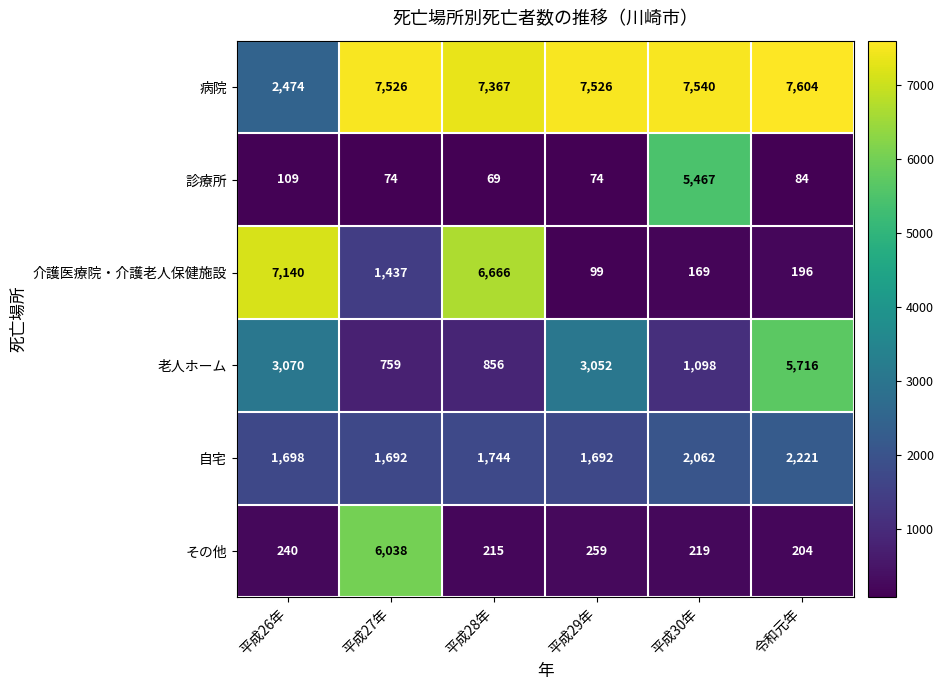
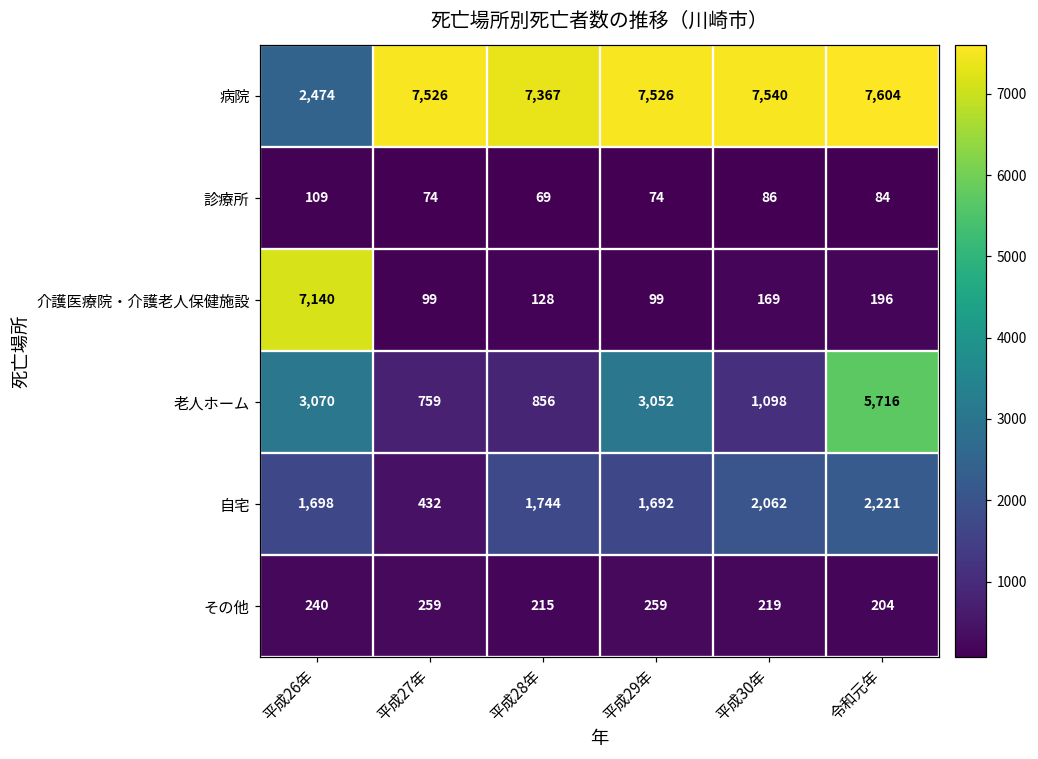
  {
    "病院": {
      "平成26年": "2,474",
      "平成27年": "7,526",
      "平成28年": "7,367",
      "平成29年": "7,526",
      "平成30年": "7,540",
      "令和元年": "7,604"
    },
    "診療所": {
      "平成26年": "109",
      "平成27年": "74",
      "平成28年": "69",
      "平成29年": "74",
-     "平成30年": "5,467",
+     "平成30年": "86",
      "令和元年": "84"
    },
    "介護医療院・介護老人保健施設": {
      "平成26年": "7,140",
-     "平成27年": "1,437",
-     "平成28年": "6,666",
+     "平成27年": "99",
+     "平成28年": "128",
      "平成29年": "99",
      "平成30年": "169",
      "令和元年": "196"
    },
    "老人ホーム": {
      "平成26年": "3,070",
      "平成27年": "759",
      "平成28年": "856",
      "平成29年": "3,052",
      "平成30年": "1,098",
      "令和元年": "5,716"
    },
    "自宅": {
      "平成26年": "1,698",
-     "平成27年": "1,692",
+     "平成27年": "432",
      "平成28年": "1,744",
      "平成29年": "1,692",
      "平成30年": "2,062",
      "令和元年": "2,221"
    },
    "その他": {
      "平成26年": "240",
-     "平成27年": "6,038",
+     "平成27年": "259",
      "平成28年": "215",
      "平成29年": "259",
      "平成30年": "219",
      "令和元年": "204"
    }
  }
